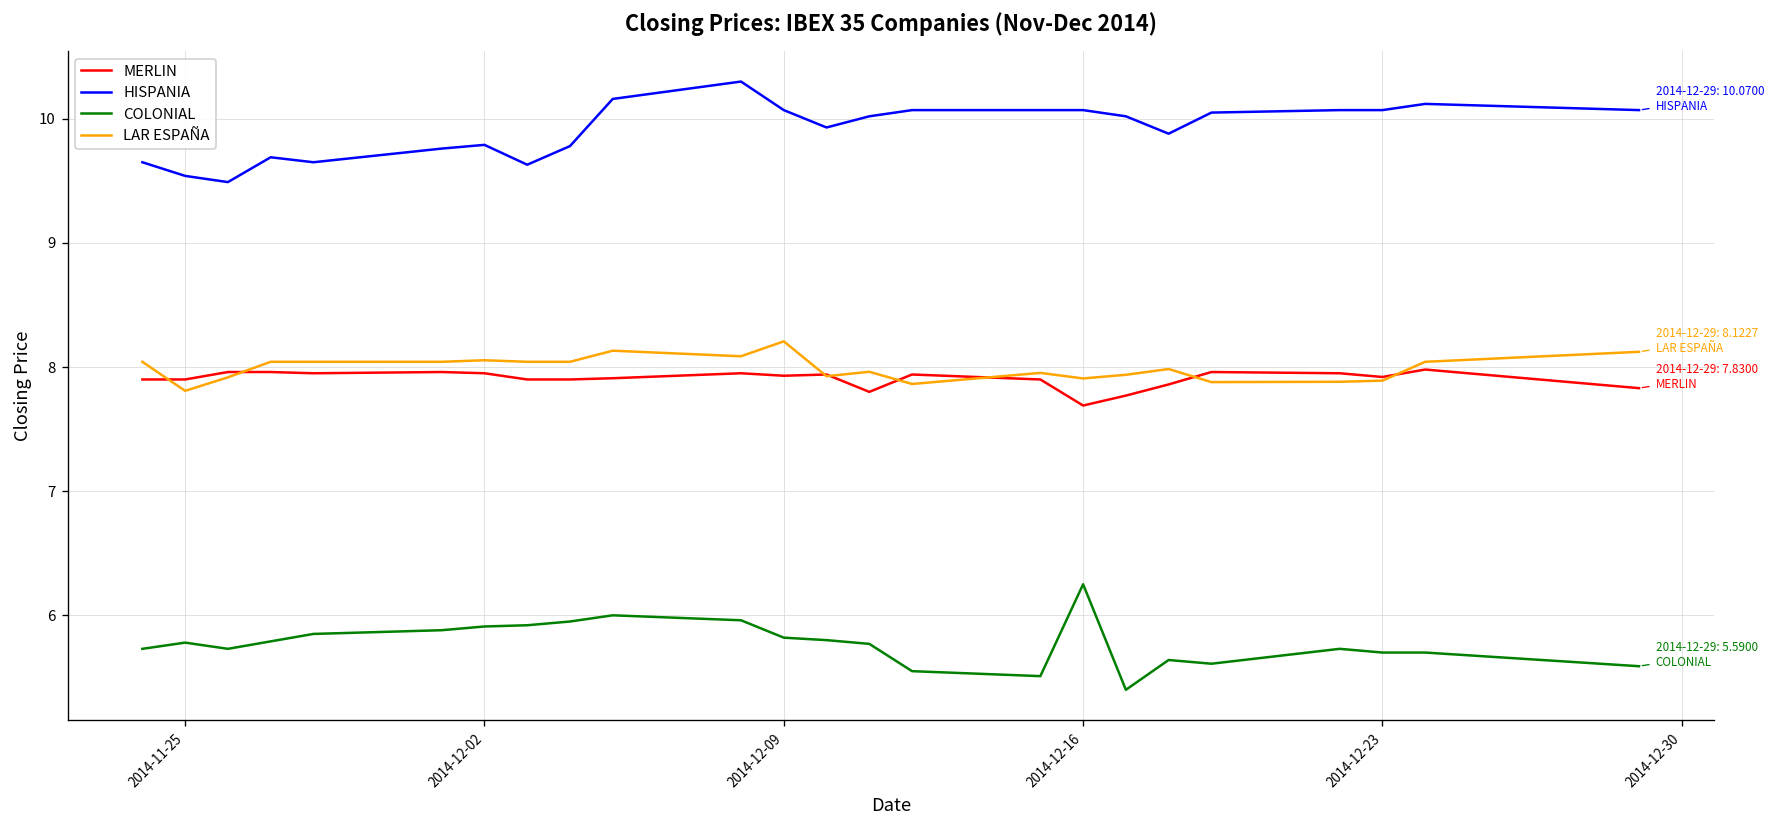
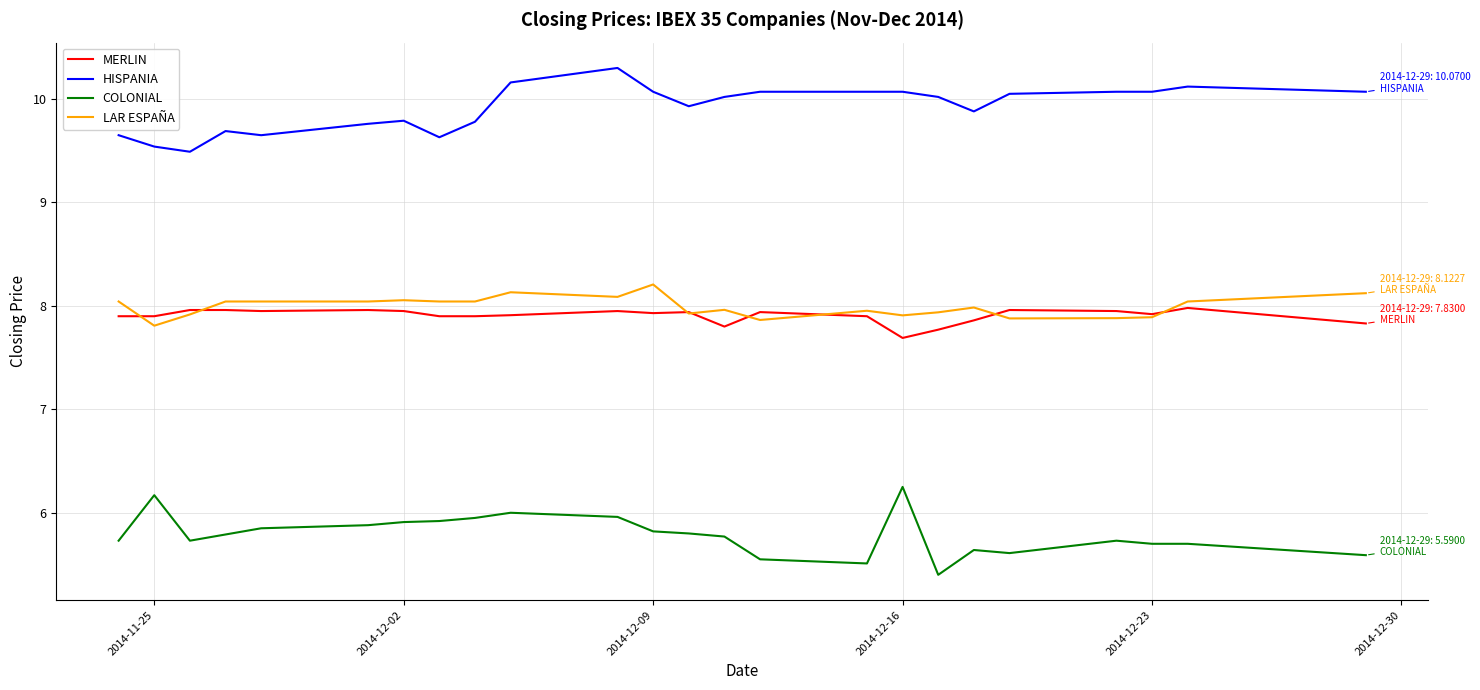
  {
    "MERLIN": {
      "2014-11-25": 7.90,
      "2014-12-02": 7.95,
      "2014-12-09": 7.93,
      "2014-12-16": 7.69,
      "2014-12-23": 7.92
    },
    "HISPANIA": {
      "2014-11-25": 9.54,
      "2014-12-02": 9.79,
      "2014-12-09": 10.07,
      "2014-12-16": 10.07,
      "2014-12-23": 10.07
    },
    "COLONIAL": {
-     "2014-11-25": 5.78,
+     "2014-11-25": 6.17,
      "2014-12-02": 5.91,
      "2014-12-09": 5.82,
      "2014-12-16": 6.25,
      "2014-12-23": 5.70
    },
    "LAR ESPAÑA": {
      "2014-11-25": 7.81,
      "2014-12-02": 8.05,
      "2014-12-09": 8.21,
      "2014-12-16": 7.91,
      "2014-12-23": 7.89
    }
  }
